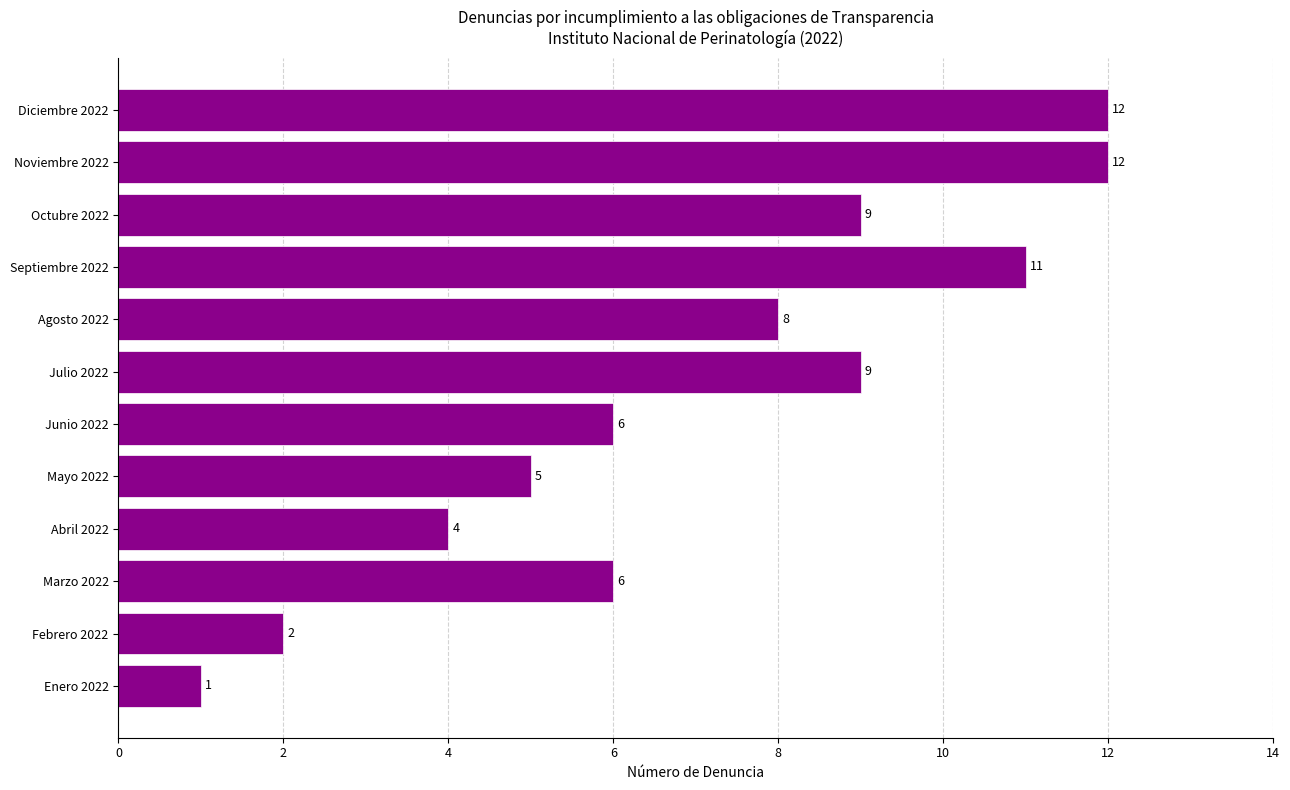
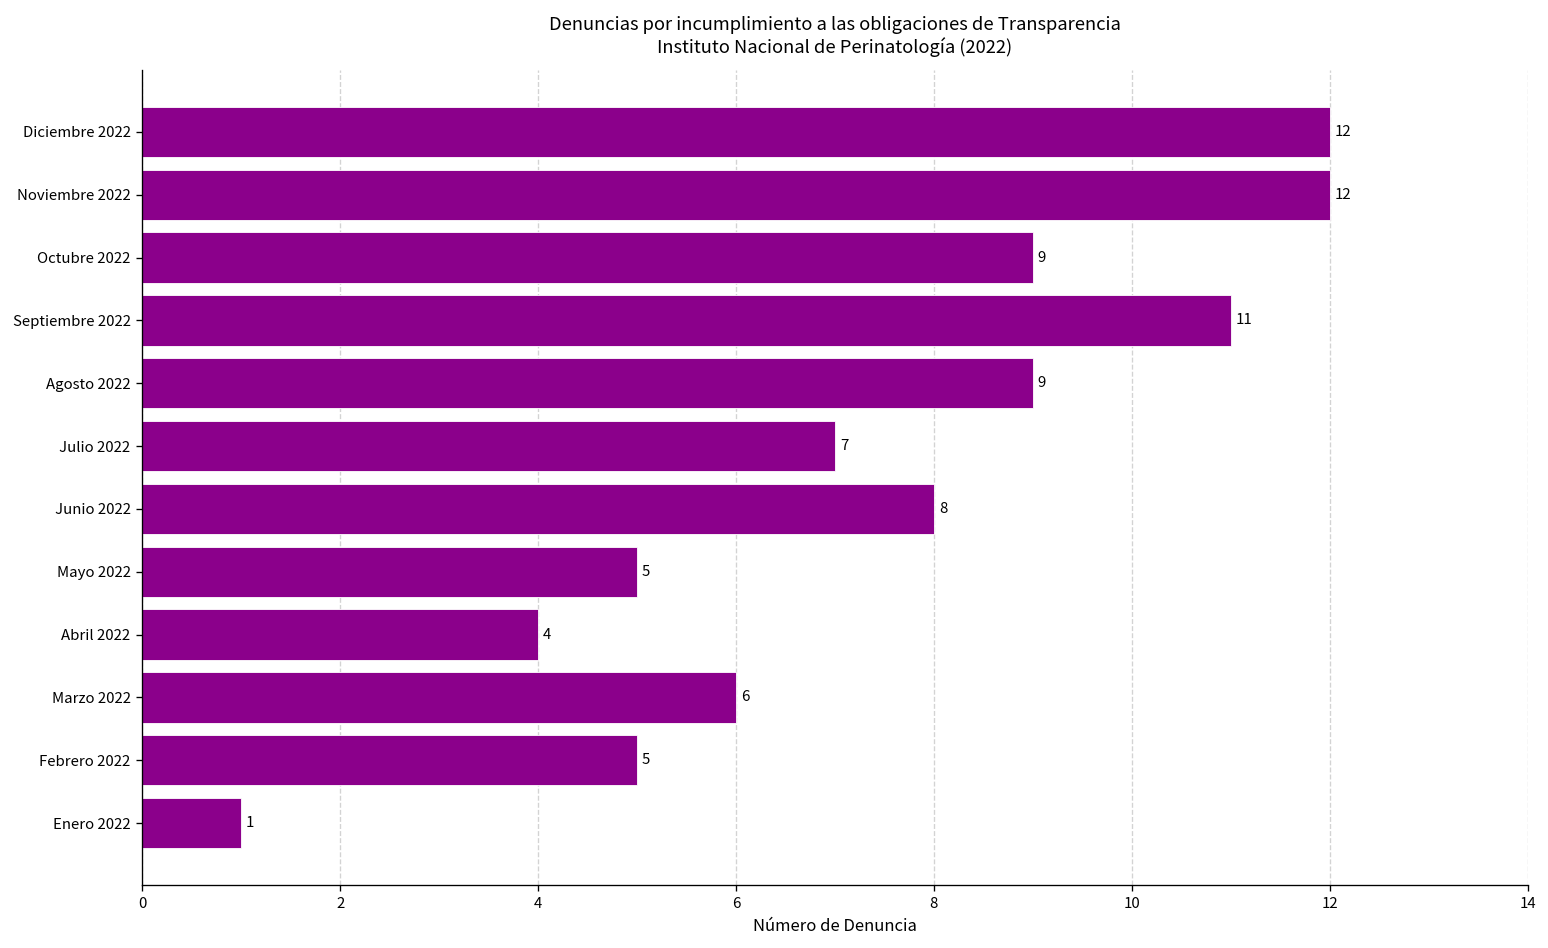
  {
    "Diciembre 2022": 12,
    "Noviembre 2022": 12,
    "Octubre 2022": 9,
    "Septiembre 2022": 11,
-   "Agosto 2022": 8,
-   "Julio 2022": 9,
-   "Junio 2022": 6,
+   "Agosto 2022": 9,
+   "Julio 2022": 7,
+   "Junio 2022": 8,
    "Mayo 2022": 5,
    "Abril 2022": 4,
    "Marzo 2022": 6,
-   "Febrero 2022": 2,
+   "Febrero 2022": 5,
    "Enero 2022": 1
  }
